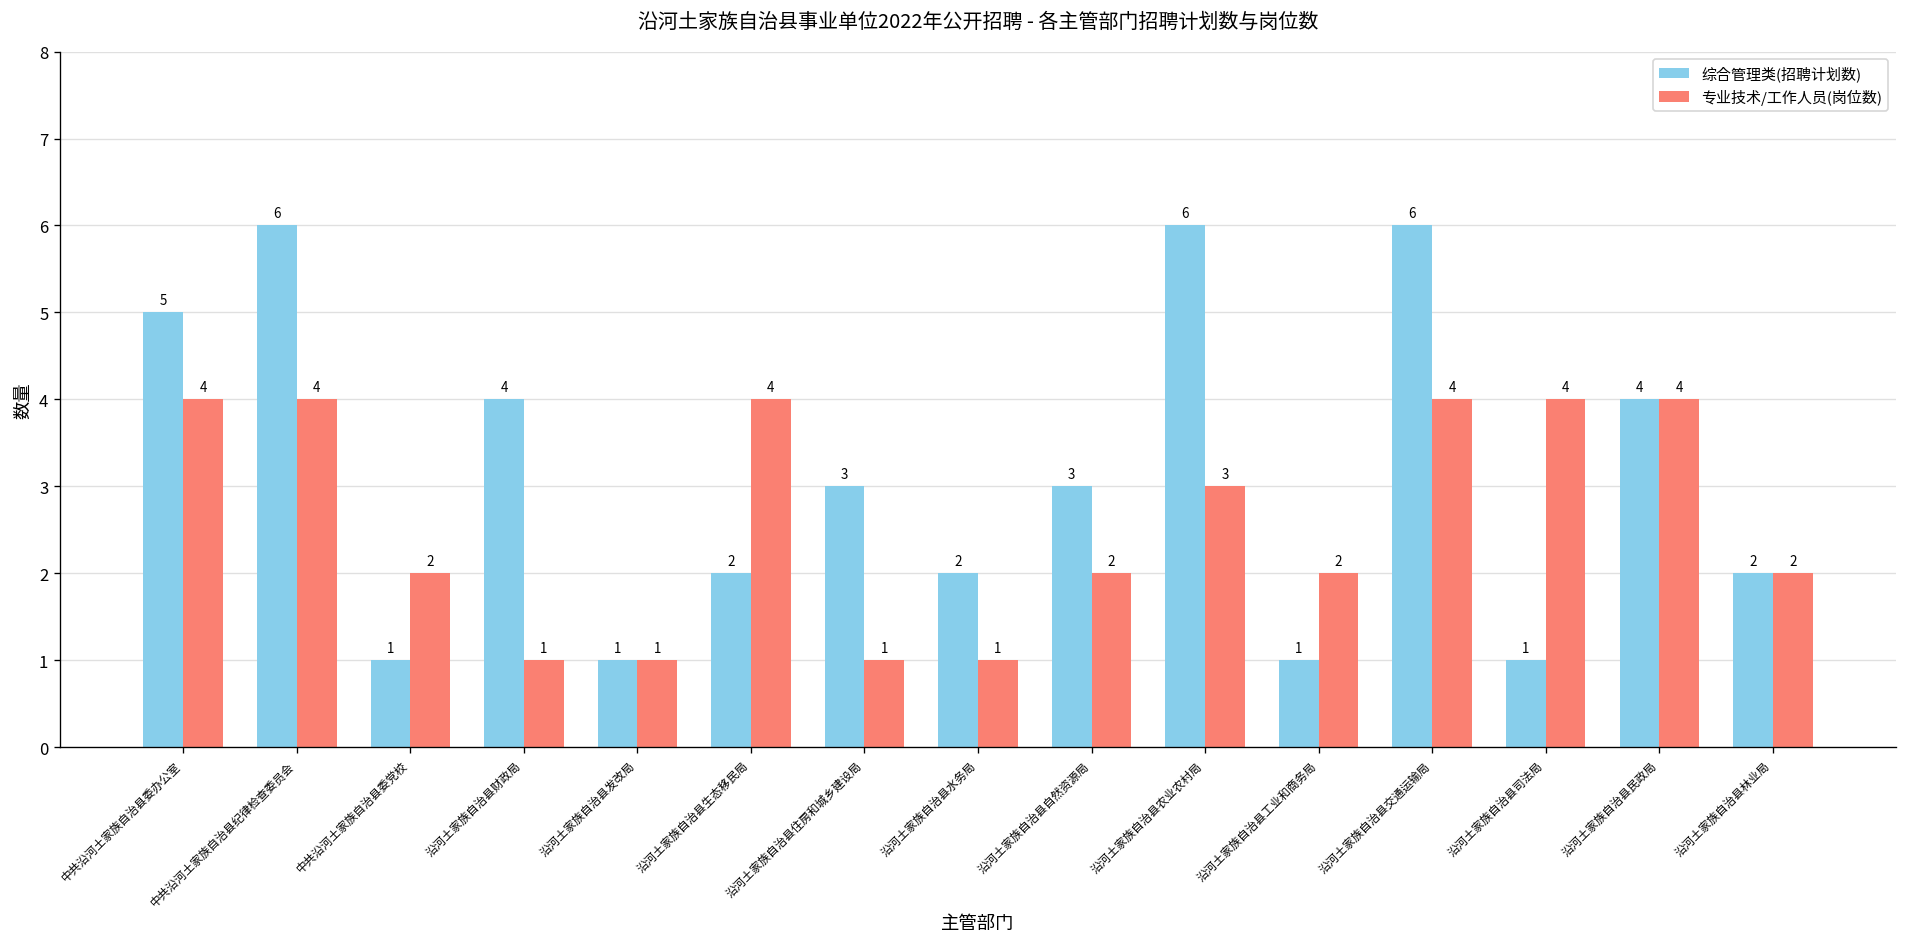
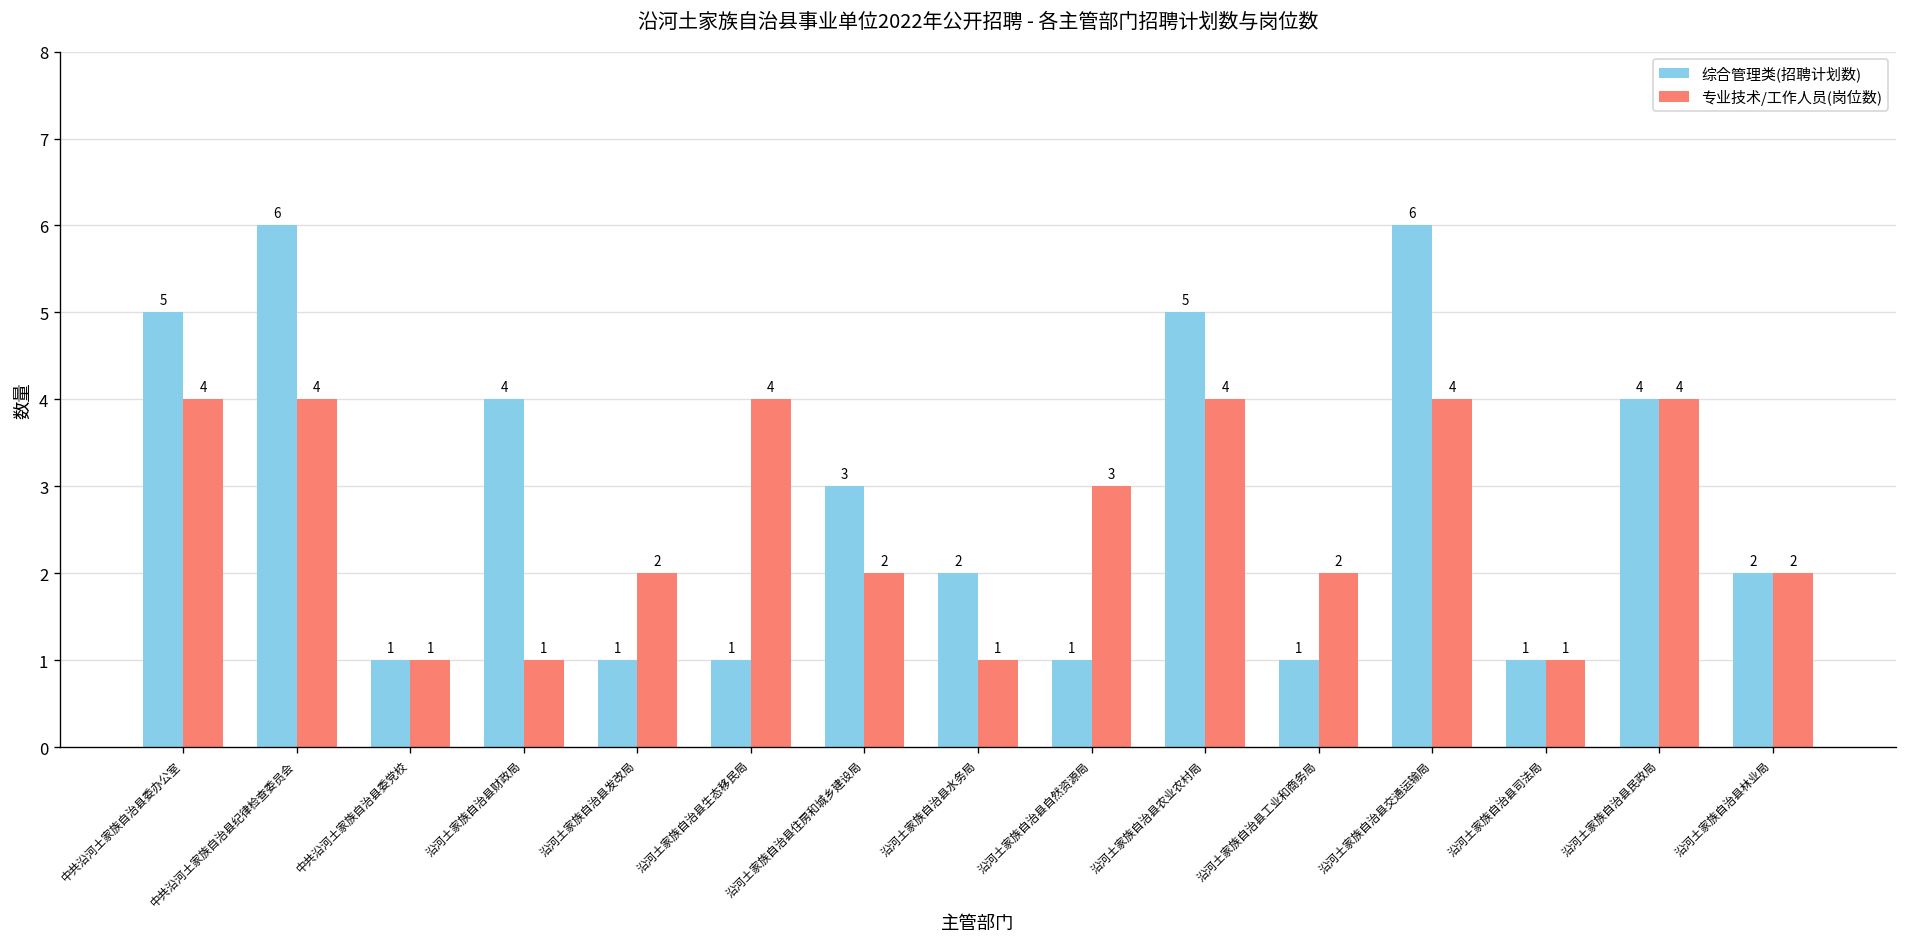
  {
    "综合管理类(招聘计划数)": {
      "中共沿河土家族自治县委办公室": 5,
      "中共沿河土家族自治县纪律检查委员会": 6,
      "中共沿河土家族自治县委党校": 1,
      "沿河土家族自治县财政局": 4,
      "沿河土家族自治县发改局": 1,
-     "沿河土家族自治县生态移民局": 2,
+     "沿河土家族自治县生态移民局": 1,
      "沿河土家族自治县住房和城乡建设局": 3,
      "沿河土家族自治县水务局": 2,
-     "沿河土家族自治县自然资源局": 3,
-     "沿河土家族自治县农业农村局": 6,
+     "沿河土家族自治县自然资源局": 1,
+     "沿河土家族自治县农业农村局": 5,
      "沿河土家族自治县工业和商务局": 1,
      "沿河土家族自治县交通运输局": 6,
      "沿河土家族自治县司法局": 1,
      "沿河土家族自治县民政局": 4,
      "沿河土家族自治县林业局": 2
    },
    "专业技术/工作人员(岗位数)": {
      "中共沿河土家族自治县委办公室": 4,
      "中共沿河土家族自治县纪律检查委员会": 4,
-     "中共沿河土家族自治县委党校": 2,
+     "中共沿河土家族自治县委党校": 1,
      "沿河土家族自治县财政局": 1,
-     "沿河土家族自治县发改局": 1,
+     "沿河土家族自治县发改局": 2,
      "沿河土家族自治县生态移民局": 4,
-     "沿河土家族自治县住房和城乡建设局": 1,
+     "沿河土家族自治县住房和城乡建设局": 2,
      "沿河土家族自治县水务局": 1,
-     "沿河土家族自治县自然资源局": 2,
-     "沿河土家族自治县农业农村局": 3,
+     "沿河土家族自治县自然资源局": 3,
+     "沿河土家族自治县农业农村局": 4,
      "沿河土家族自治县工业和商务局": 2,
      "沿河土家族自治县交通运输局": 4,
-     "沿河土家族自治县司法局": 4,
+     "沿河土家族自治县司法局": 1,
      "沿河土家族自治县民政局": 4,
      "沿河土家族自治县林业局": 2
    }
  }
